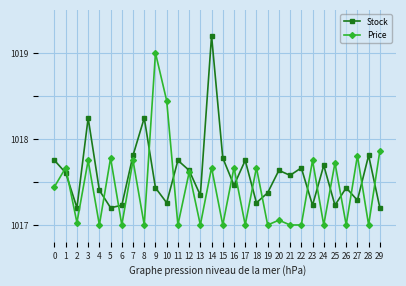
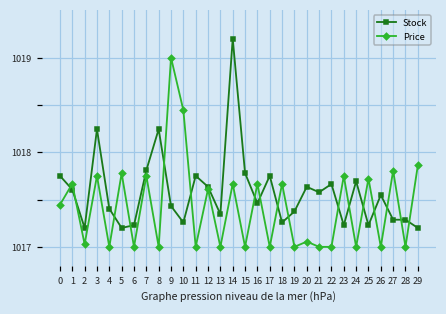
  {
    "Stock": {
      "0": 1017.8,
      "1": 1017.6,
      "2": 1017.2,
      "3": 1018.2,
      "4": 1017.4,
      "5": 1017.2,
      "6": 1017.2,
      "7": 1017.8,
      "8": 1018.2,
      "9": 1017.4,
      "10": 1017.3,
      "11": 1017.8,
      "13": 1017.3,
      "14": 1019.2,
      "15": 1017.8,
      "16": 1017.5,
      "17": 1017.8,
      "18": 1017.3,
      "19": 1017.4,
      "20": 1017.6,
      "21": 1017.6,
      "22": 1017.7,
      "23": 1017.2,
      "24": 1017.7,
      "25": 1017.2,
-     "26": 1017.4,
+     "26": 1017.5,
      "27": 1017.3,
-     "28": 1017.8,
+     "28": 1017.3,
      "29": 1017.2
    },
    "Price": {
      "0": 1017.4,
      "1": 1017.7,
      "2": 1017.0,
      "3": 1017.8,
      "4": 1017.0,
      "5": 1017.8,
      "6": 1017.0,
      "7": 1017.8,
      "8": 1017.0,
      "9": 1019.0,
      "10": 1018.4,
      "11": 1017.0,
      "13": 1017.0,
      "14": 1017.7,
      "15": 1017.0,
      "16": 1017.7,
      "17": 1017.0,
      "18": 1017.7,
      "19": 1017.0,
      "20": 1017.1,
      "21": 1017.0,
      "22": 1017.0,
      "23": 1017.8,
      "24": 1017.0,
      "25": 1017.7,
      "26": 1017.0,
      "27": 1017.8,
      "28": 1017.0,
      "29": 1017.9
    }
  }
